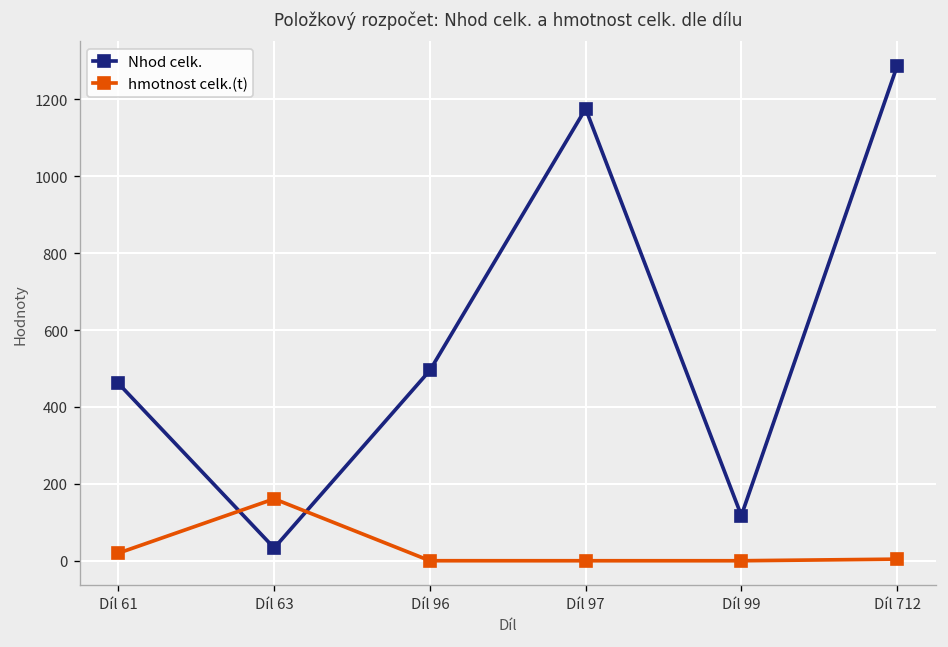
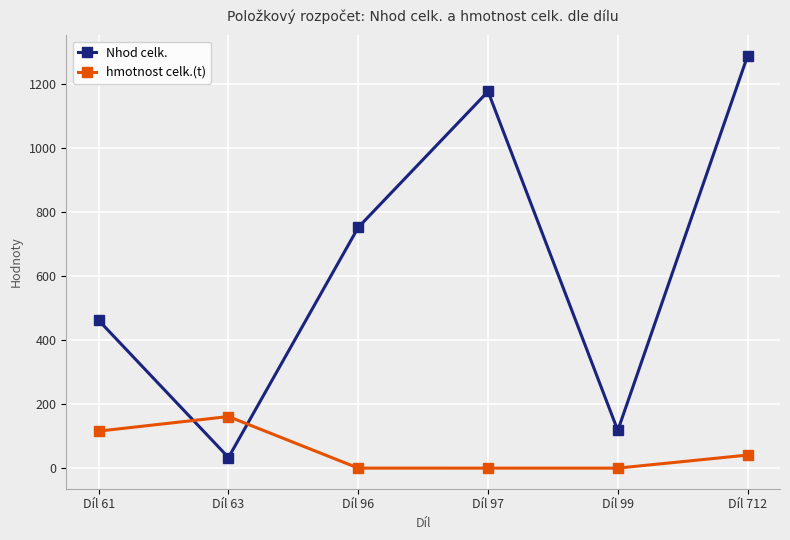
  {
    "Nhod celk.": {
      "Díl 61": 460,
      "Díl 63": 30,
-     "Díl 96": 500,
+     "Díl 96": 750,
      "Díl 97": 1180,
      "Díl 99": 120,
      "Díl 712": 1290
    },
    "hmotnost celk.(t)": {
-     "Díl 61": 20,
+     "Díl 61": 120,
      "Díl 63": 160,
      "Díl 96": 0,
      "Díl 97": 0,
      "Díl 99": 0,
-     "Díl 712": 0
+     "Díl 712": 40
    }
  }
